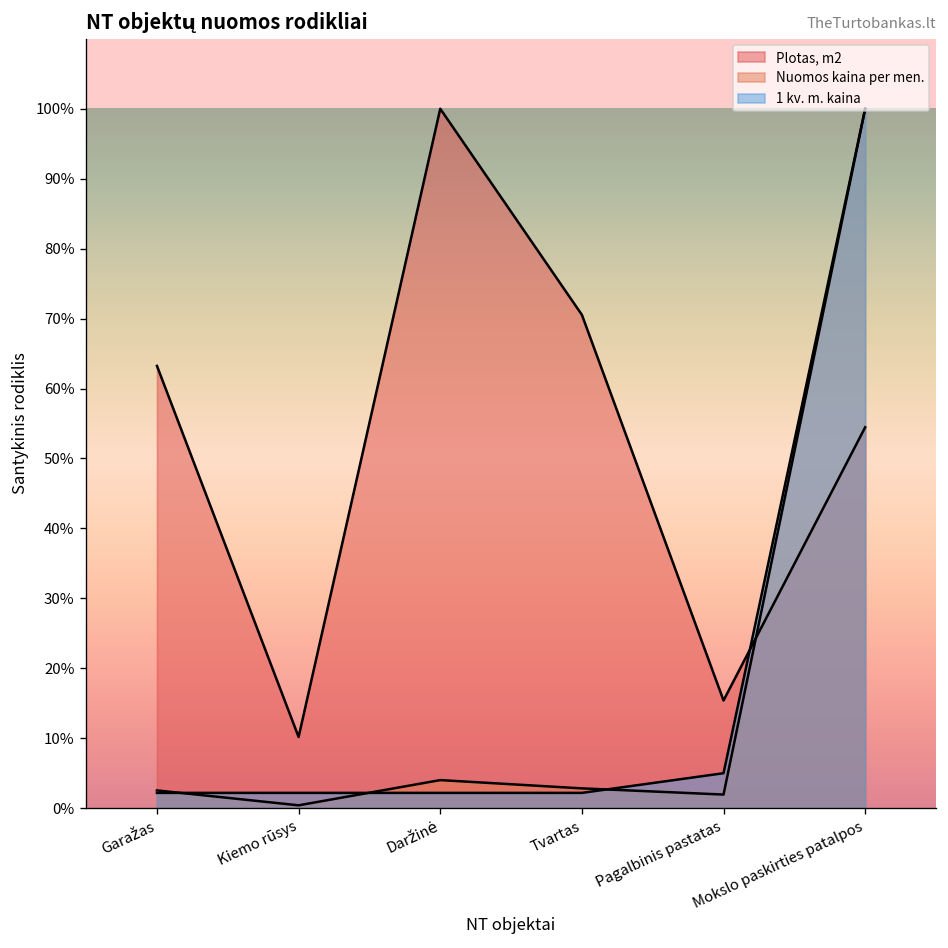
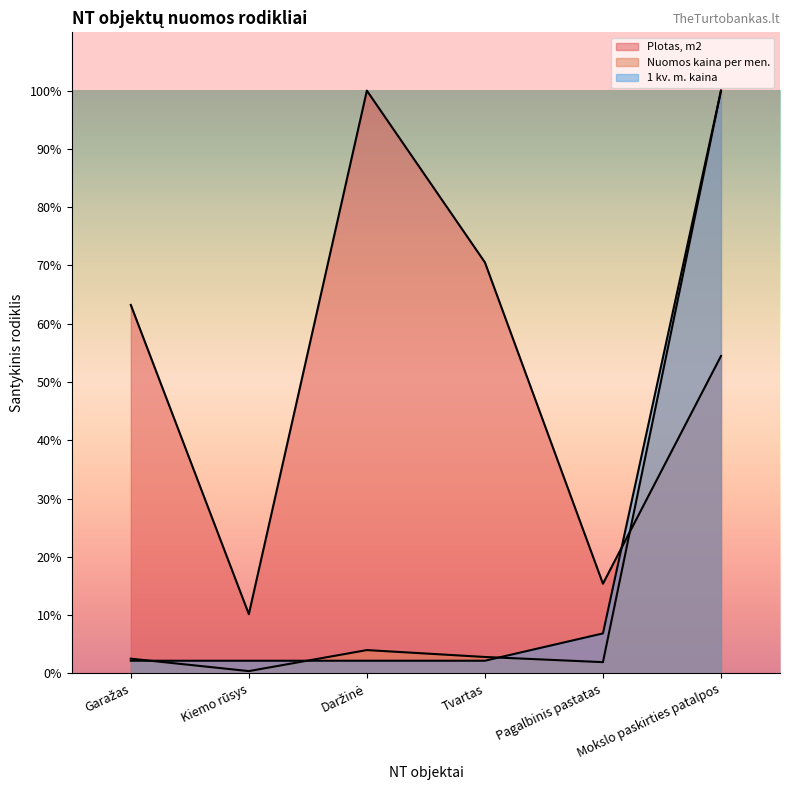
  {
    "1 kv. m. kaina": {
      "Kiemo rūsys": "2%",
      "Daržinė": "2%",
      "Tvartas": "2%",
-     "Pagalbinis pastatas": "5%"
+     "Pagalbinis pastatas": "7%"
    }
  }
